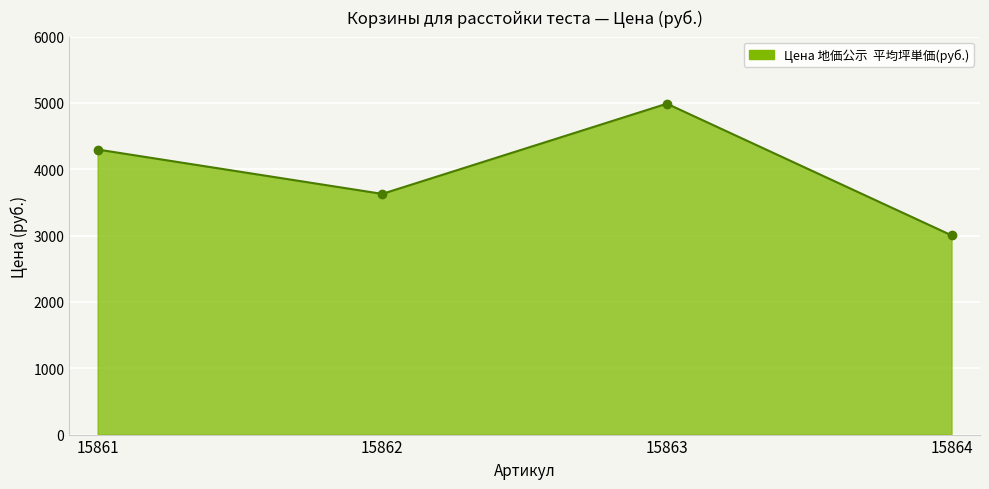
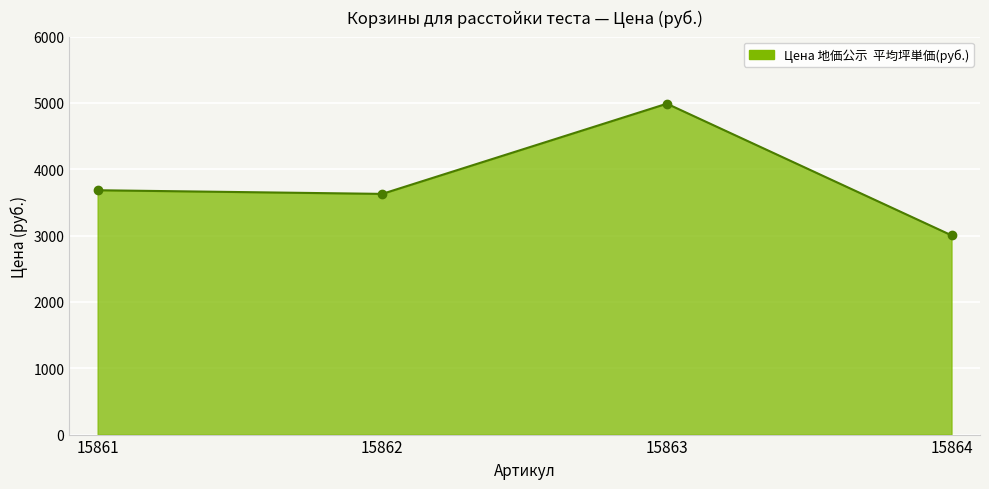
  {
-   "15861": 4300,
+   "15861": 3700,
    "15862": 3600,
    "15863": 5000,
    "15864": 3000
  }
